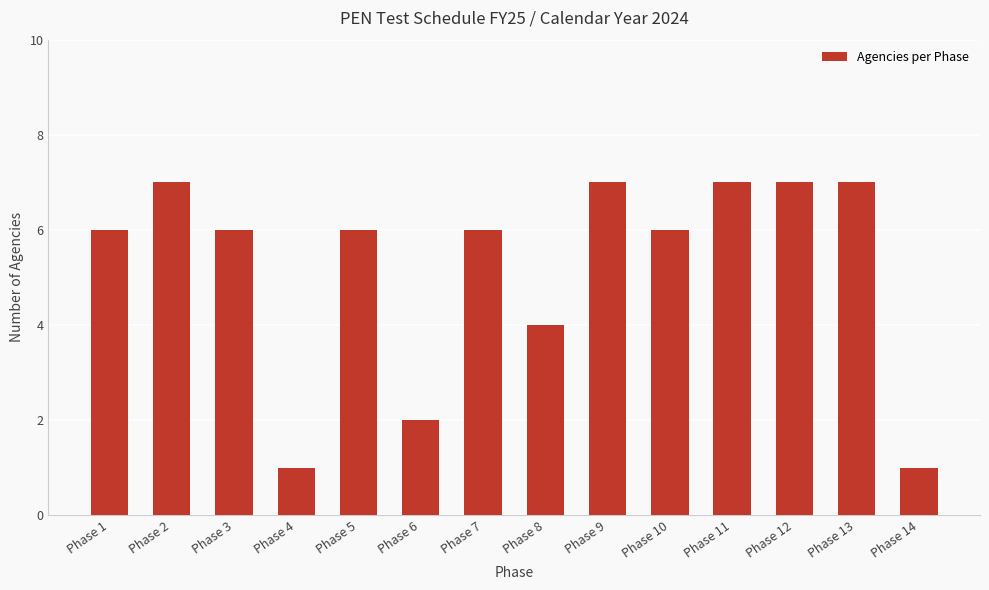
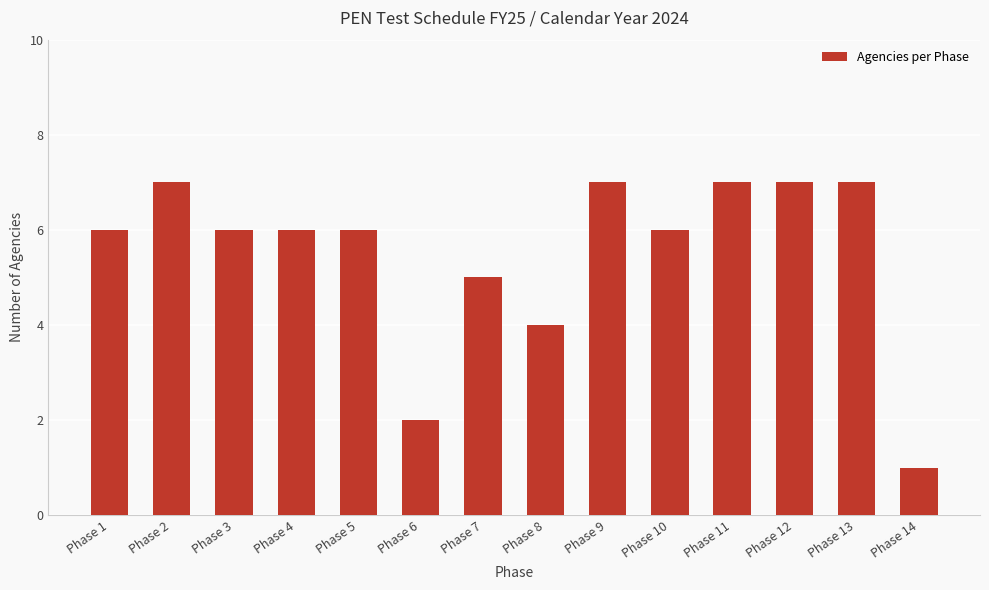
  {
    "Phase 1": 6,
    "Phase 2": 7,
    "Phase 3": 6,
-   "Phase 4": 1,
+   "Phase 4": 6,
    "Phase 5": 6,
    "Phase 6": 2,
-   "Phase 7": 6,
+   "Phase 7": 5,
    "Phase 8": 4,
    "Phase 9": 7,
    "Phase 10": 6,
    "Phase 11": 7,
    "Phase 12": 7,
    "Phase 13": 7,
    "Phase 14": 1
  }
